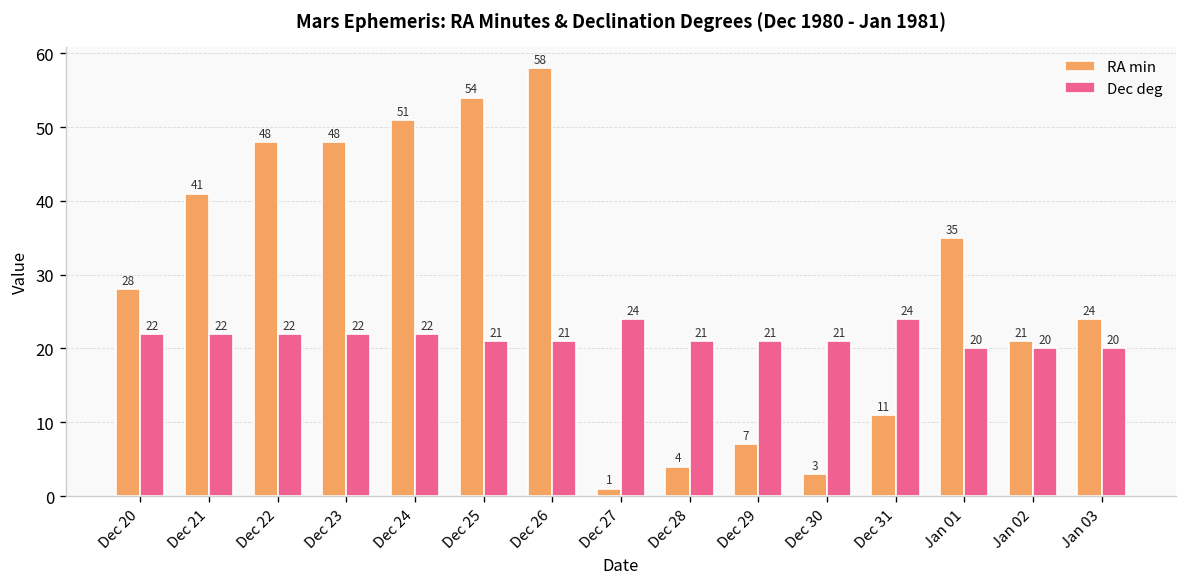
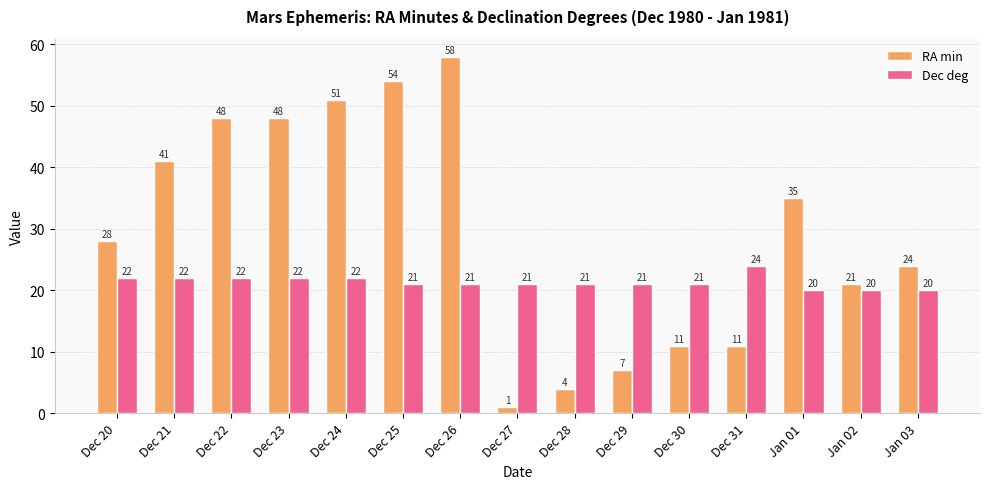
  {
    "RA min": {
      "Dec 20": 28,
      "Dec 21": 41,
      "Dec 22": 48,
      "Dec 23": 48,
      "Dec 24": 51,
      "Dec 25": 54,
      "Dec 26": 58,
      "Dec 27": 1,
      "Dec 28": 4,
      "Dec 29": 7,
-     "Dec 30": 3,
+     "Dec 30": 11,
      "Dec 31": 11,
      "Jan 01": 35,
      "Jan 02": 21,
      "Jan 03": 24
    },
    "Dec deg": {
      "Dec 20": 22,
      "Dec 21": 22,
      "Dec 22": 22,
      "Dec 23": 22,
      "Dec 24": 22,
      "Dec 25": 21,
      "Dec 26": 21,
-     "Dec 27": 24,
+     "Dec 27": 21,
      "Dec 28": 21,
      "Dec 29": 21,
      "Dec 30": 21,
      "Dec 31": 24,
      "Jan 01": 20,
      "Jan 02": 20,
      "Jan 03": 20
    }
  }
